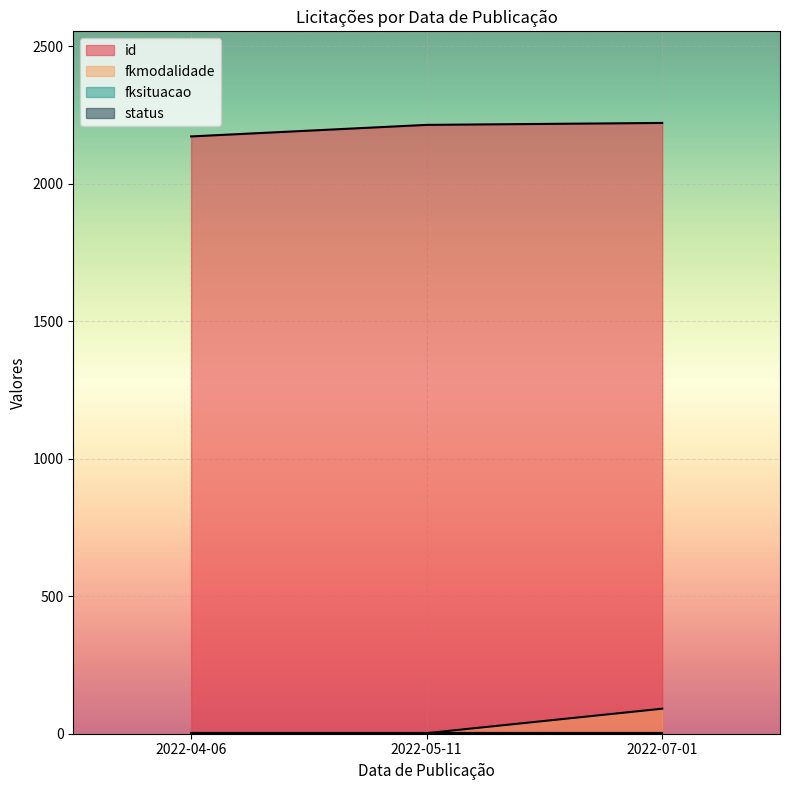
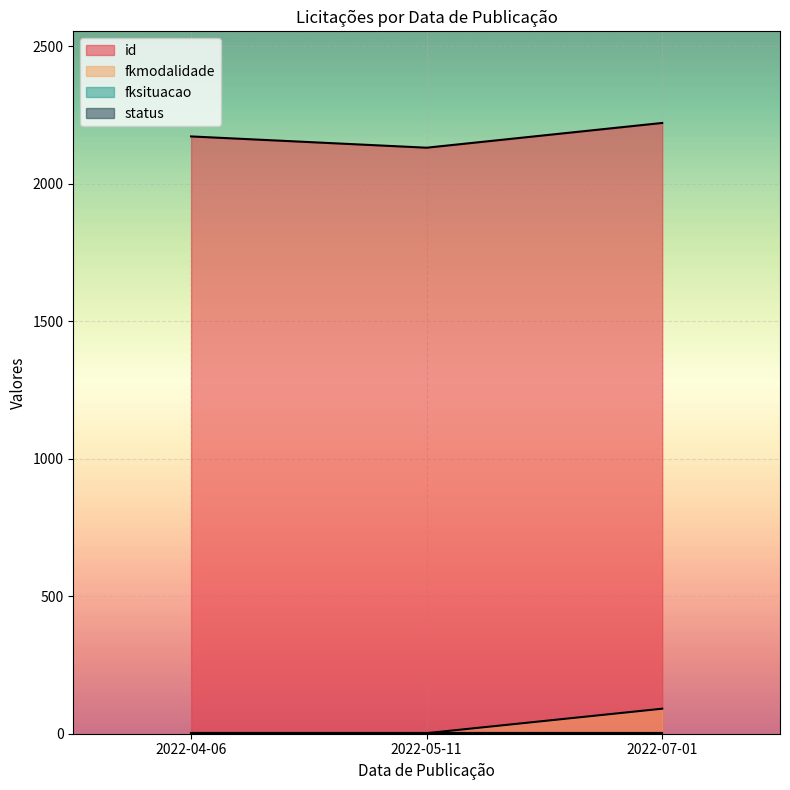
  {
    "id": {
      "2022-04-06": 2170,
-     "2022-05-11": 2210,
+     "2022-05-11": 2130,
      "2022-07-01": 2220
    },
    "fkmodalidade": {
      "2022-07-01": 90
    },
    "status": {
      "2022-07-01": 0
    }
  }
